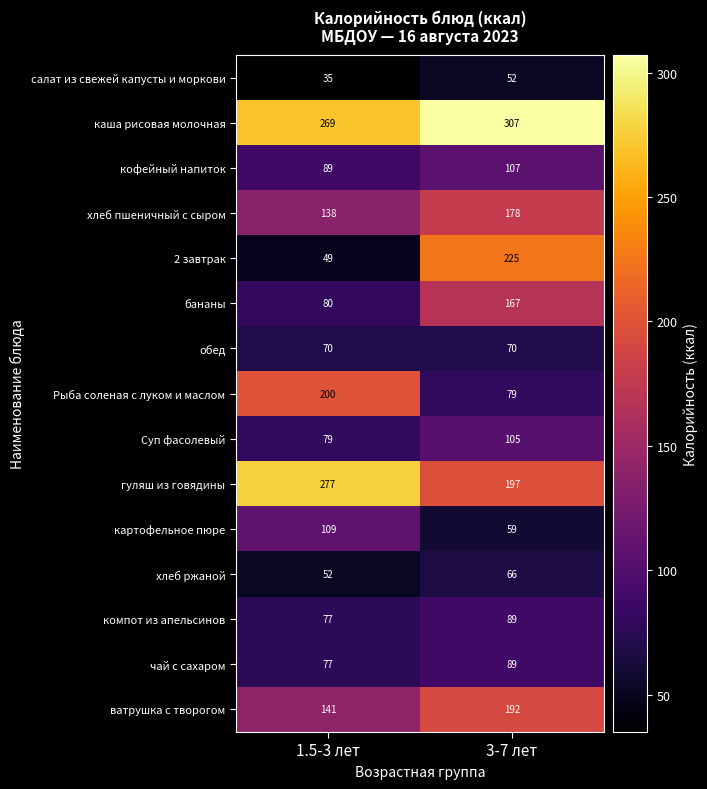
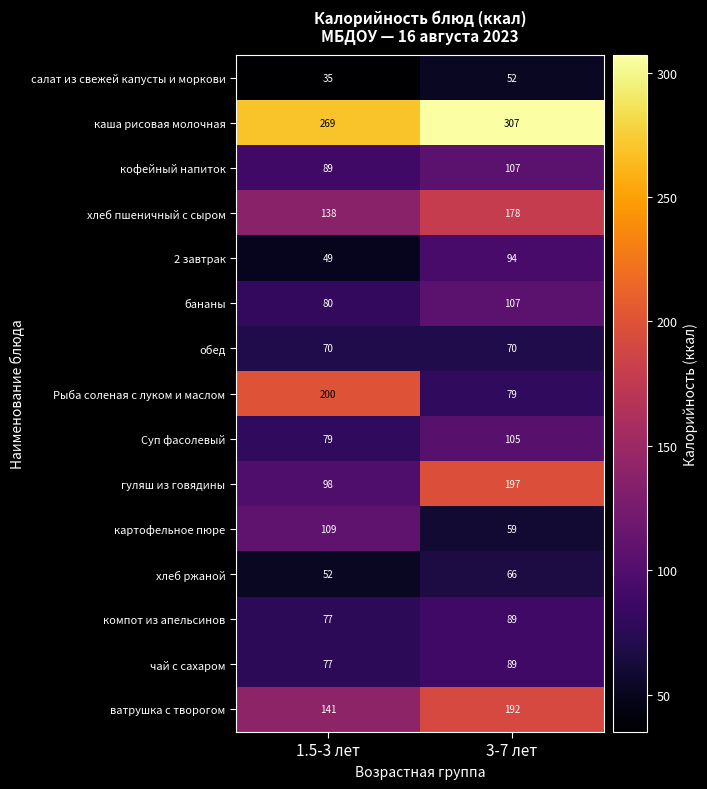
  {
    "салат из свежей капусты и моркови": {
      "1.5-3 лет": 35,
      "3-7 лет": 52
    },
    "каша рисовая молочная": {
      "1.5-3 лет": 269,
      "3-7 лет": 307
    },
    "кофейный напиток": {
      "1.5-3 лет": 89,
      "3-7 лет": 107
    },
    "хлеб пшеничный с сыром": {
      "1.5-3 лет": 138,
      "3-7 лет": 178
    },
    "2 завтрак": {
      "1.5-3 лет": 49,
-     "3-7 лет": 225
+     "3-7 лет": 94
    },
    "бананы": {
      "1.5-3 лет": 80,
-     "3-7 лет": 167
+     "3-7 лет": 107
    },
    "обед": {
      "1.5-3 лет": 70,
      "3-7 лет": 70
    },
    "Рыба соленая с луком и маслом": {
      "1.5-3 лет": 200,
      "3-7 лет": 79
    },
    "Суп фасолевый": {
      "1.5-3 лет": 79,
      "3-7 лет": 105
    },
    "гуляш из говядины": {
-     "1.5-3 лет": 277,
+     "1.5-3 лет": 98,
      "3-7 лет": 197
    },
    "картофельное пюре": {
      "1.5-3 лет": 109,
      "3-7 лет": 59
    },
    "хлеб ржаной": {
      "1.5-3 лет": 52,
      "3-7 лет": 66
    },
    "компот из апельсинов": {
      "1.5-3 лет": 77,
      "3-7 лет": 89
    },
    "чай с сахаром": {
      "1.5-3 лет": 77,
      "3-7 лет": 89
    },
    "ватрушка с творогом": {
      "1.5-3 лет": 141,
      "3-7 лет": 192
    }
  }
